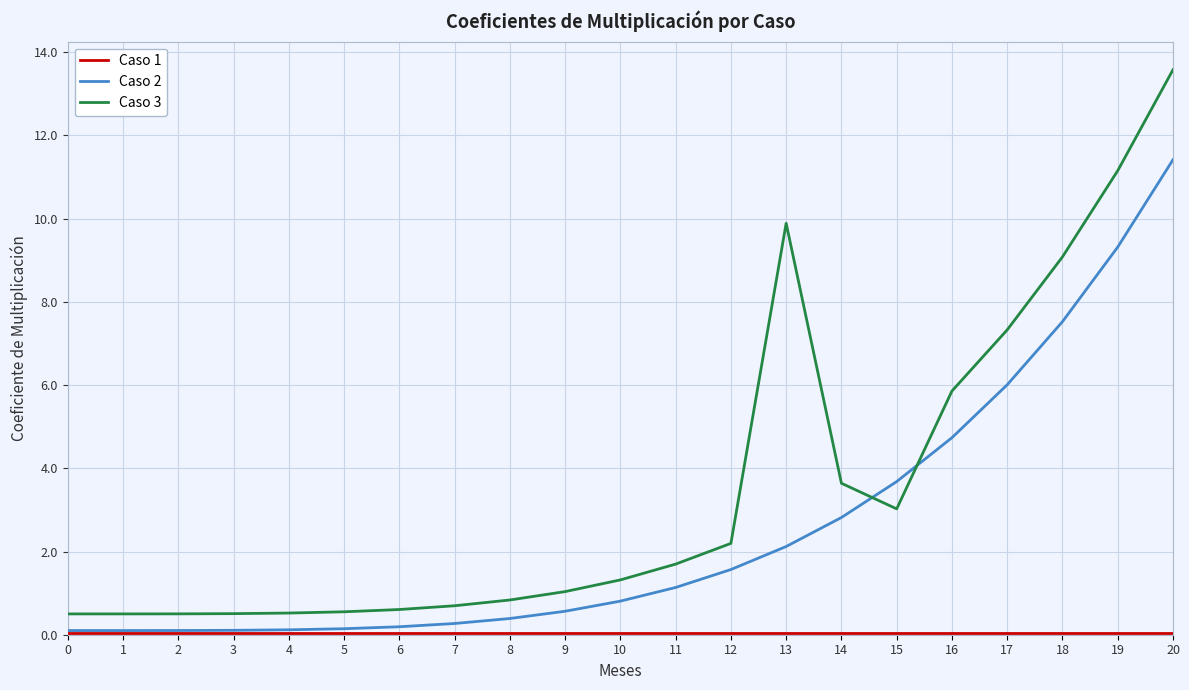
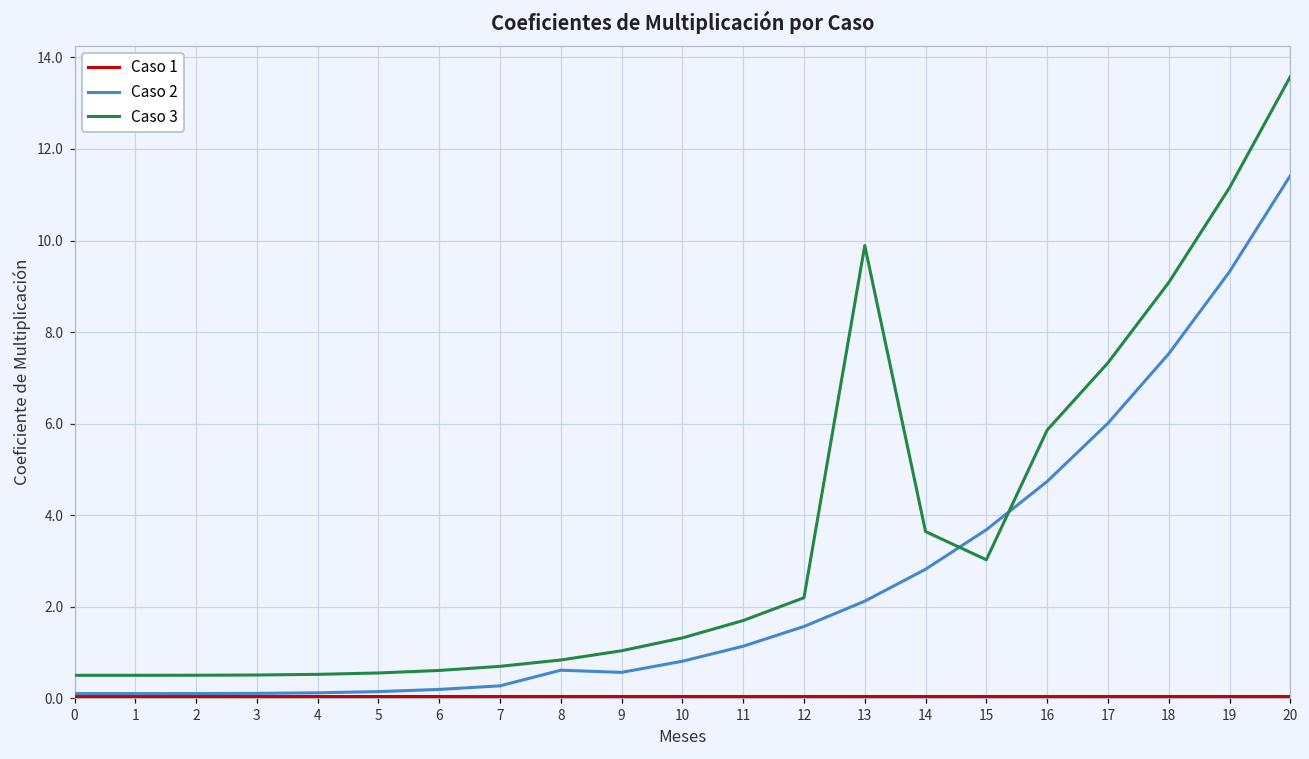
  {
    "Caso 1": {
      "4": 0.1,
      "5": 0.1,
      "6": 0.1,
      "7": 0.1,
      "8": 0.1,
      "9": 0.1,
      "10": 0.1,
      "11": 0.1,
      "12": 0.1,
      "13": 0.1,
      "14": 0.1,
      "15": 0.1,
      "16": 0.1,
      "17": 0.1,
      "18": 0.1,
      "19": 0.1,
      "20": 0.1
    },
    "Caso 2": {
      "4": 0.1,
      "5": 0.1,
      "6": 0.2,
      "7": 0.3,
-     "8": 0.4,
+     "8": 0.6,
      "9": 0.6,
      "10": 0.8,
      "11": 1.1,
      "12": 1.6,
      "13": 2.1,
      "14": 2.8,
      "15": 3.7,
      "16": 4.7,
      "17": 6.0,
      "18": 7.5,
      "19": 9.3,
      "20": 11.4
    },
    "Caso 3": {
      "0": 0.5,
      "1": 0.5,
      "2": 0.5,
      "3": 0.5,
      "4": 0.5,
      "5": 0.6,
      "6": 0.6,
      "7": 0.7,
      "8": 0.8,
      "9": 1.0,
      "10": 1.3,
      "11": 1.7,
      "12": 2.2,
      "13": 9.9,
      "14": 3.6,
      "15": 3.0,
      "16": 5.9,
      "17": 7.3,
      "18": 9.1,
      "19": 11.2,
      "20": 13.6
    }
  }
